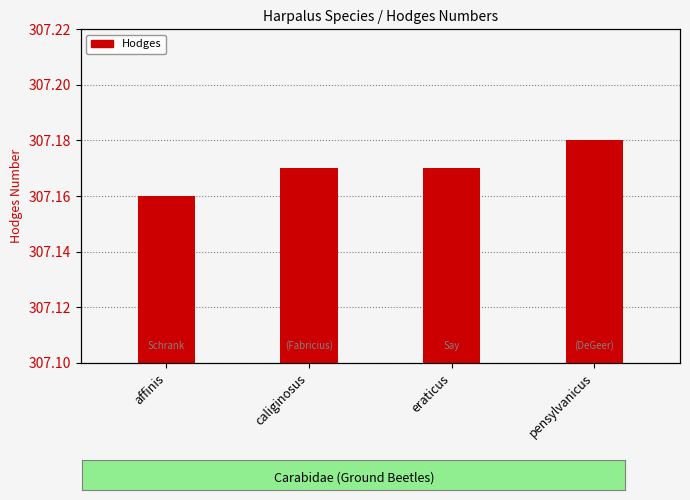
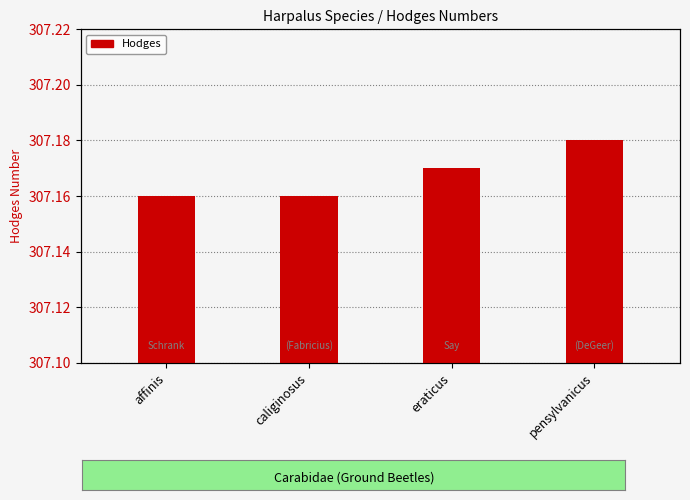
  {
    "affinis": 307.16,
-   "caliginosus": 307.17,
+   "caliginosus": 307.16,
    "eraticus": 307.17,
    "pensylvanicus": 307.18
  }
